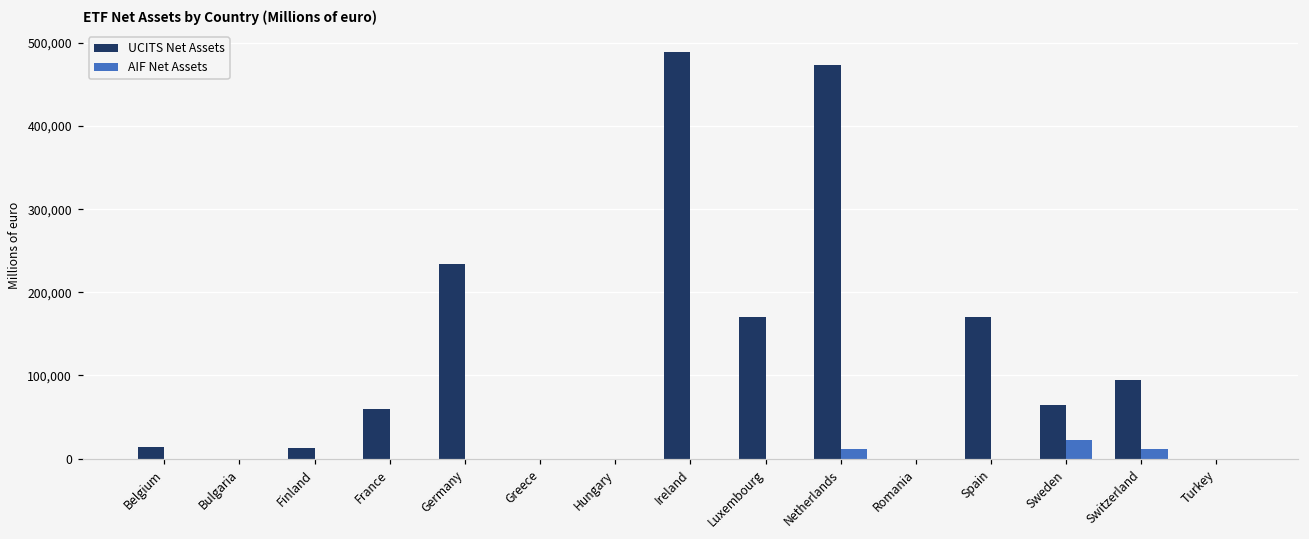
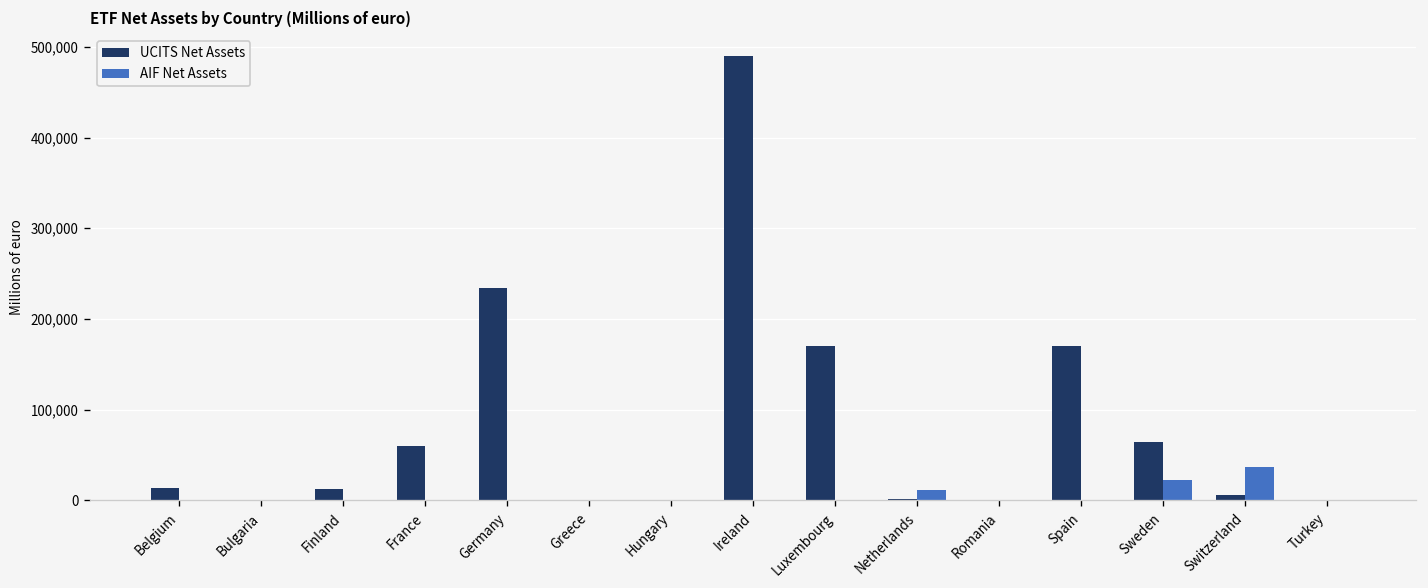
  {
    "UCITS Net Assets": {
      "Belgium": "10,000",
      "Finland": "10,000",
      "France": "60,000",
      "Germany": "230,000",
      "Hungary": "0",
      "Ireland": "490,000",
      "Luxembourg": "170,000",
-     "Netherlands": "470,000",
+     "Netherlands": "0",
      "Spain": "170,000",
      "Sweden": "60,000",
-     "Switzerland": "90,000"
+     "Switzerland": "10,000"
    },
    "AIF Net Assets": {
      "Belgium": "0",
      "Bulgaria": "0",
      "Finland": "0",
      "France": "0",
      "Germany": "0",
      "Greece": "0",
      "Luxembourg": "0",
      "Netherlands": "10,000",
      "Romania": "0",
      "Spain": "0",
      "Sweden": "20,000",
-     "Switzerland": "10,000"
+     "Switzerland": "40,000"
    }
  }
